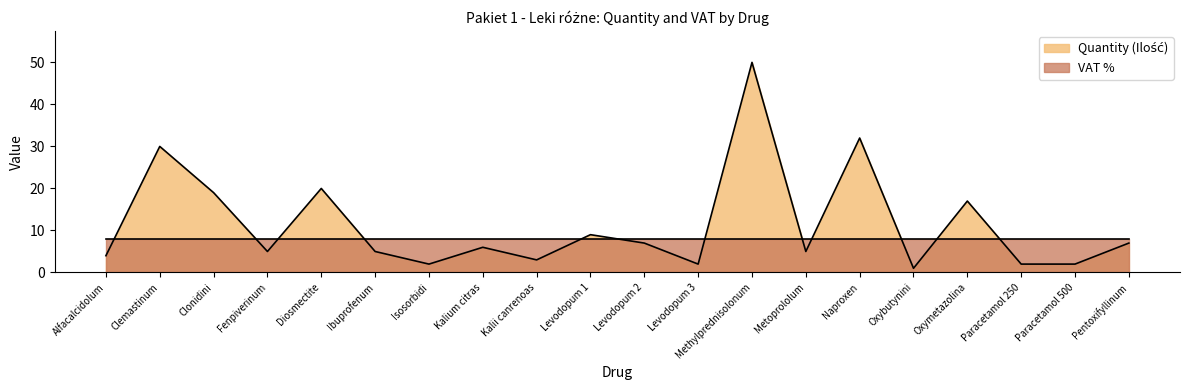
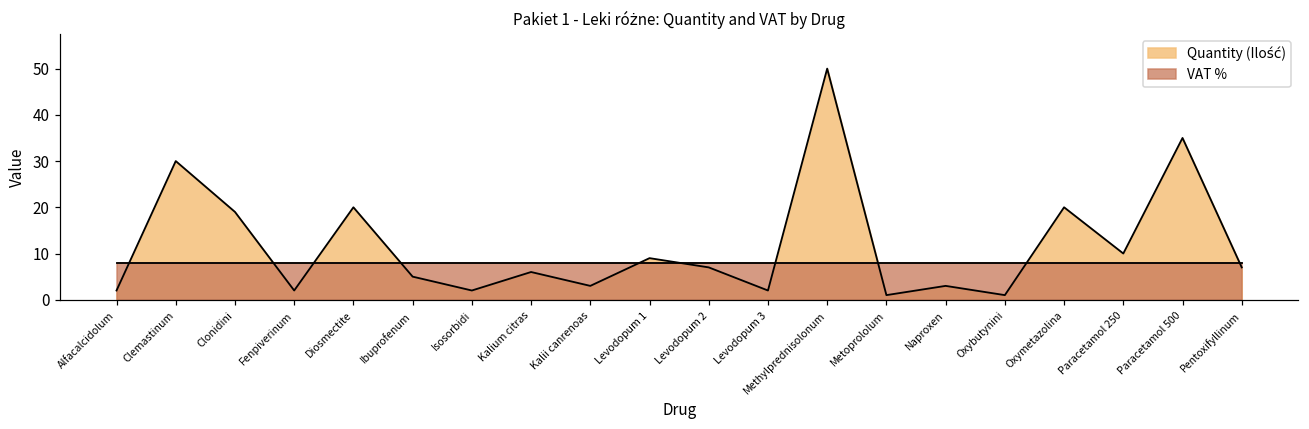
  {
    "Quantity (Ilość)": {
-     "Alfacalcidolum": 4,
+     "Alfacalcidolum": 2,
      "Clemastinum": 30,
      "Clonidini": 19,
-     "Fenpiverinum": 5,
+     "Fenpiverinum": 2,
      "Diosmectite": 20,
      "Ibuprofenum": 5,
      "Isosorbidi": 2,
      "Kalium citras": 6,
      "Kalii canrenoas": 3,
      "Levodopum 1": 9,
      "Levodopum 2": 7,
      "Levodopum 3": 2,
      "Methylprednisolonum": 50,
-     "Metoprololum": 5,
-     "Naproxen": 32,
+     "Metoprololum": 1,
+     "Naproxen": 3,
      "Oxybutynini": 1,
-     "Oxymetazolina": 17,
-     "Paracetamol 250": 2,
-     "Paracetamol 500": 2,
+     "Oxymetazolina": 20,
+     "Paracetamol 250": 10,
+     "Paracetamol 500": 35,
      "Pentoxifyllinum": 7
    },
    "VAT %": {
      "Alfacalcidolum": 8,
      "Clemastinum": 8,
      "Clonidini": 8,
      "Fenpiverinum": 8,
      "Diosmectite": 8,
      "Ibuprofenum": 8,
      "Isosorbidi": 8,
      "Kalium citras": 8,
      "Kalii canrenoas": 8,
      "Levodopum 1": 8,
      "Levodopum 2": 8,
      "Levodopum 3": 8,
      "Methylprednisolonum": 8,
      "Metoprololum": 8,
      "Naproxen": 8,
      "Oxybutynini": 8,
      "Oxymetazolina": 8,
      "Paracetamol 250": 8,
      "Paracetamol 500": 8,
      "Pentoxifyllinum": 8
    }
  }
